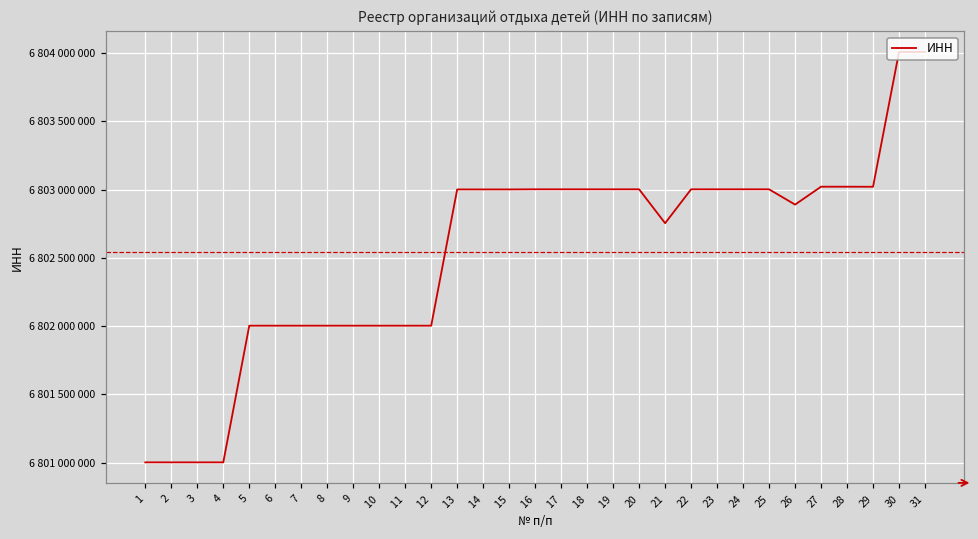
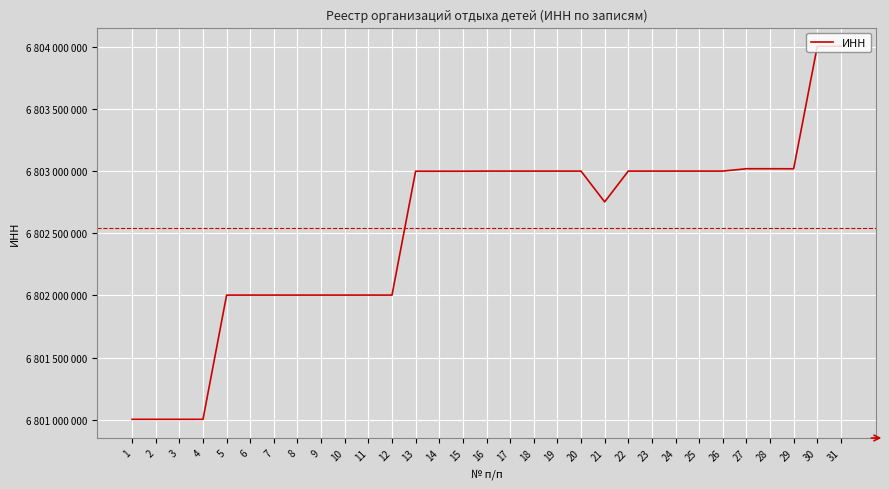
  {
    "1": 6801000000,
    "2": 6801000000,
    "3": 6801000000,
    "4": 6801000000,
    "5": 6802000000,
    "6": 6802000000,
    "7": 6802000000,
    "8": 6802000000,
    "9": 6802000000,
    "10": 6802000000,
    "11": 6802000000,
    "12": 6802000000,
    "13": 6803000000,
    "14": 6803000000,
    "15": 6803000000,
    "16": 6803000000,
    "17": 6803000000,
    "18": 6803000000,
    "19": 6803000000,
    "20": 6803000000,
    "21": 6802750000,
    "22": 6803000000,
    "23": 6803000000,
    "24": 6803000000,
    "25": 6803000000,
-   "26": 6802890000,
+   "26": 6803000000,
    "27": 6803020000,
    "28": 6803020000,
    "29": 6803020000
  }
